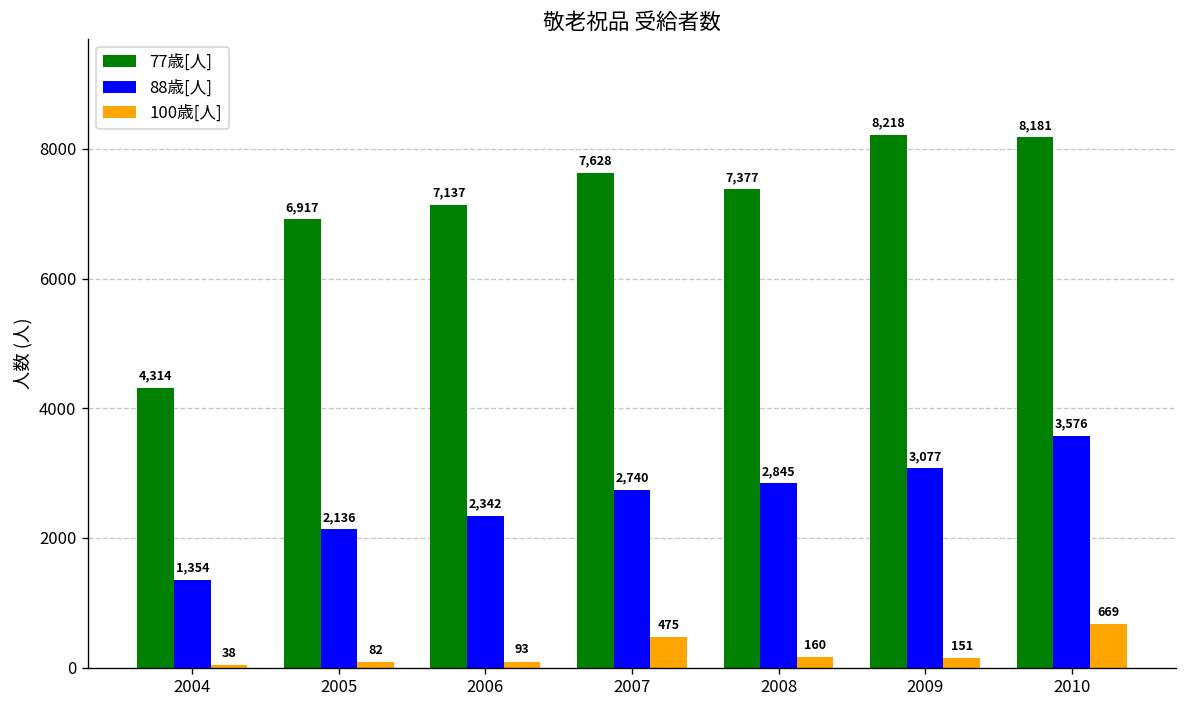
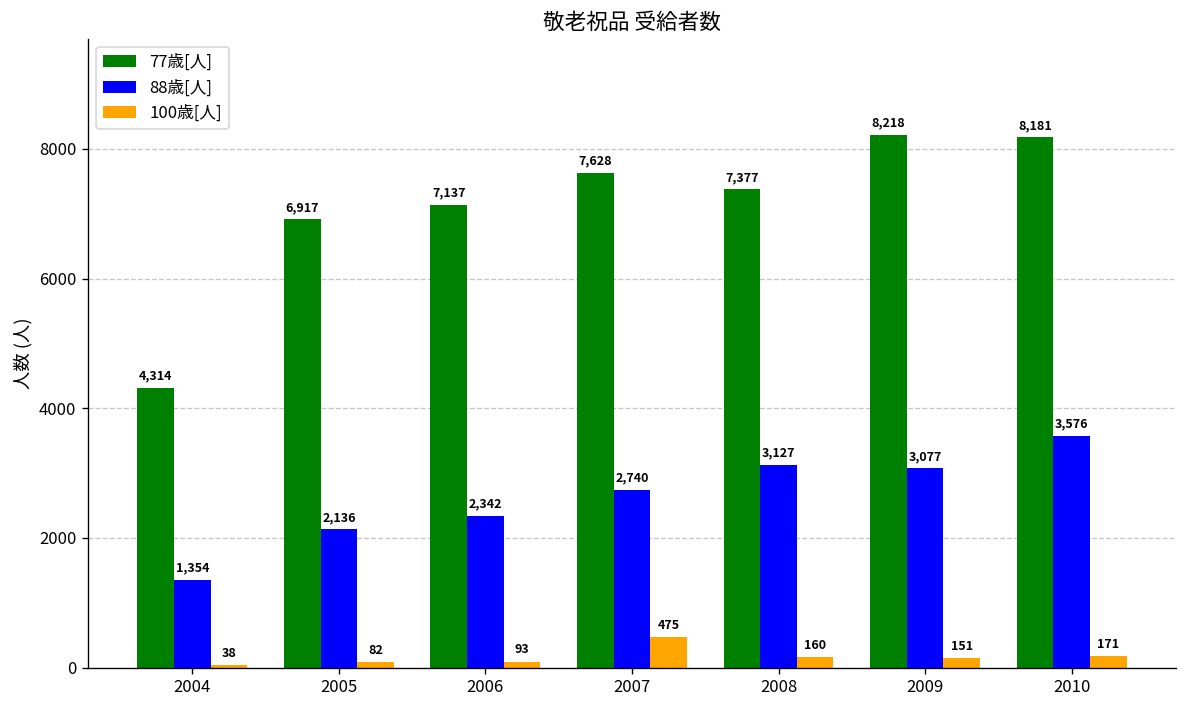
  {
    "77歳[人]": {
      "2004": "4,314",
      "2005": "6,917",
      "2006": "7,137",
      "2007": "7,628",
      "2008": "7,377",
      "2009": "8,218",
      "2010": "8,181"
    },
    "88歳[人]": {
      "2004": "1,354",
      "2005": "2,136",
      "2006": "2,342",
      "2007": "2,740",
-     "2008": "2,845",
+     "2008": "3,127",
      "2009": "3,077",
      "2010": "3,576"
    },
    "100歳[人]": {
      "2004": "38",
      "2005": "82",
      "2006": "93",
      "2007": "475",
      "2008": "160",
      "2009": "151",
-     "2010": "669"
+     "2010": "171"
    }
  }
